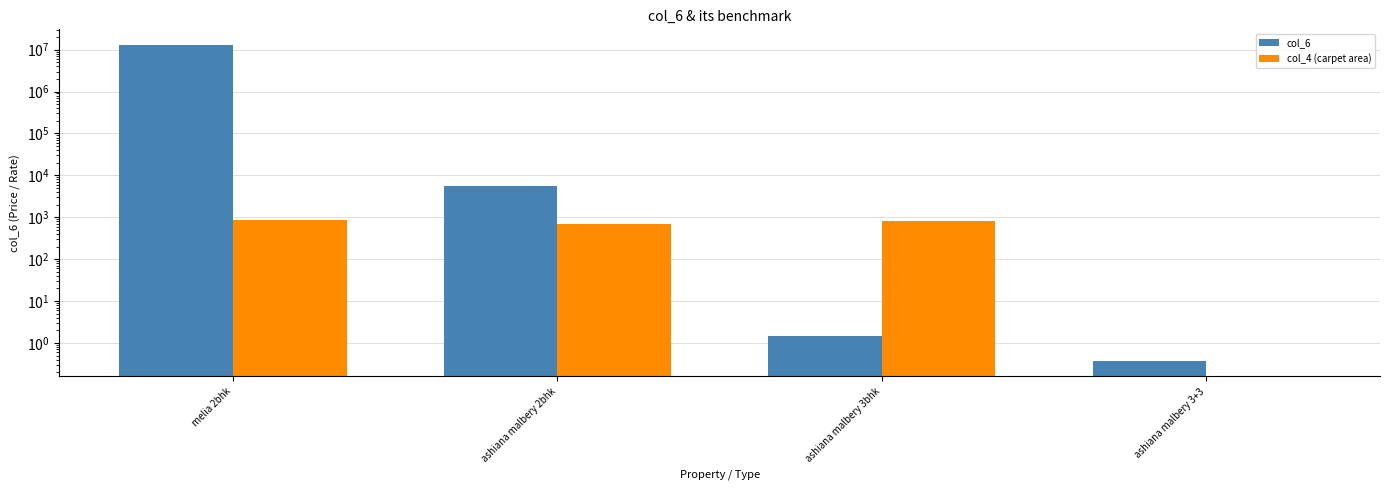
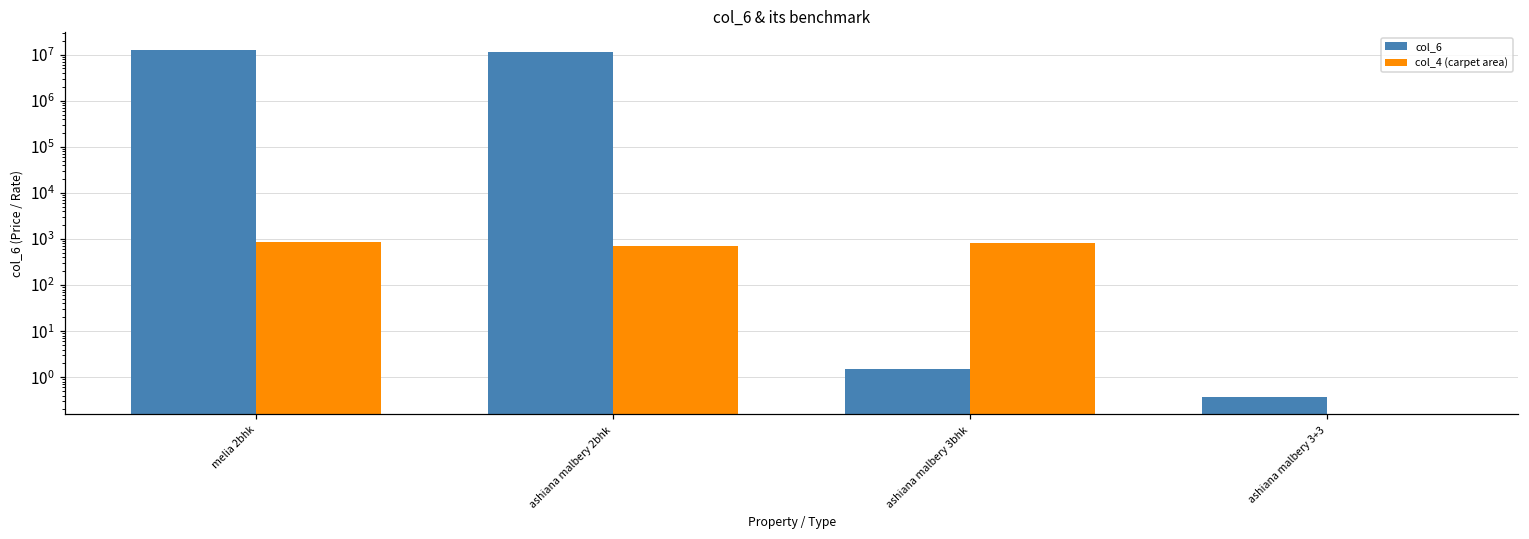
  {
    "col_6": {
      "melia 2bhk": 13000000,
-     "ashiana malbery 2bhk": 5000,
+     "ashiana malbery 2bhk": 12000000,
      "ashiana malbery 3bhk": 1.5,
      "ashiana malbery 3+3": 0.4
    },
    "col_4 (carpet area)": {
      "melia 2bhk": 900,
      "ashiana malbery 2bhk": 700,
      "ashiana malbery 3bhk": 800
    }
  }
